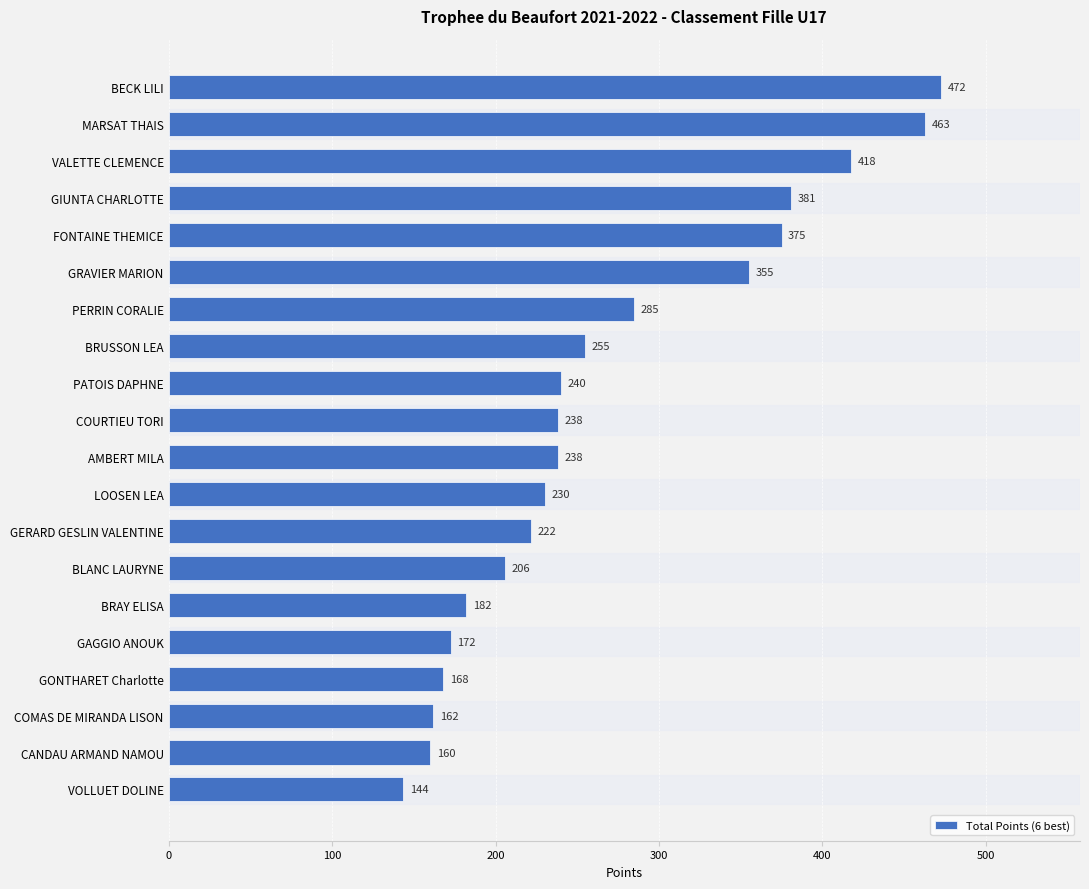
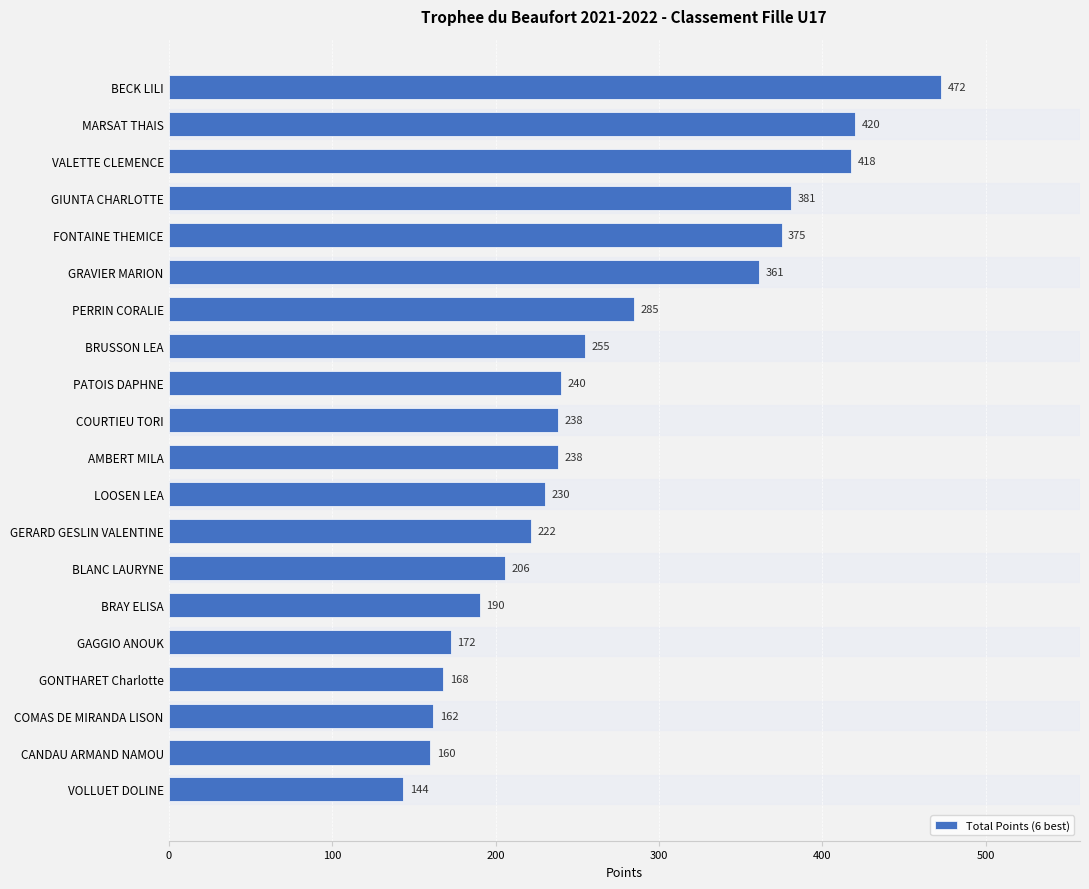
  {
    "BECK LILI": 472,
-   "MARSAT THAIS": 463,
+   "MARSAT THAIS": 420,
    "VALETTE CLEMENCE": 418,
    "GIUNTA CHARLOTTE": 381,
    "FONTAINE THEMICE": 375,
-   "GRAVIER MARION": 355,
+   "GRAVIER MARION": 361,
    "PERRIN CORALIE": 285,
    "BRUSSON LEA": 255,
    "PATOIS DAPHNE": 240,
    "COURTIEU TORI": 238,
    "AMBERT MILA": 238,
    "LOOSEN LEA": 230,
    "GERARD GESLIN VALENTINE": 222,
    "BLANC LAURYNE": 206,
-   "BRAY ELISA": 182,
+   "BRAY ELISA": 190,
    "GAGGIO ANOUK": 172,
    "GONTHARET Charlotte": 168,
    "COMAS DE MIRANDA LISON": 162,
    "CANDAU ARMAND NAMOU": 160,
    "VOLLUET DOLINE": 144
  }
